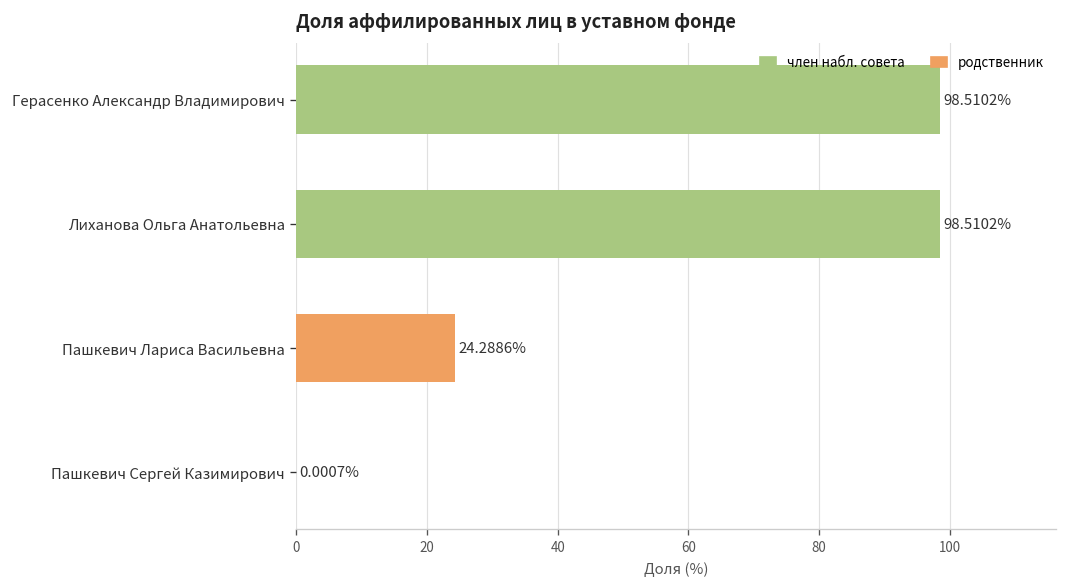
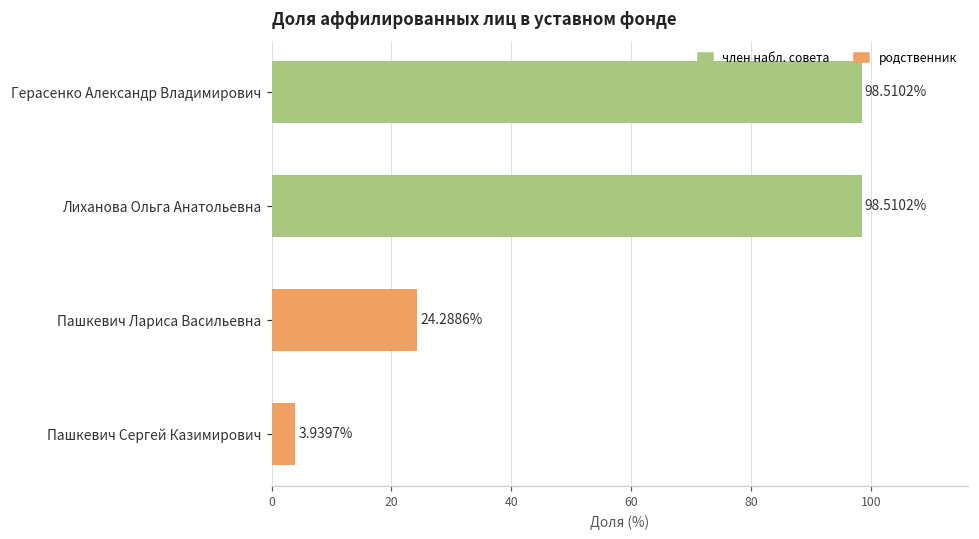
  {
    "Герасенко Александр Владимирович": "98.5102%",
    "Лиханова Ольга Анатольевна": "98.5102%",
    "Пашкевич Лариса Васильевна": "24.2886%",
-   "Пашкевич Сергей Казимирович": "0.0007%"
+   "Пашкевич Сергей Казимирович": "3.9397%"
  }
